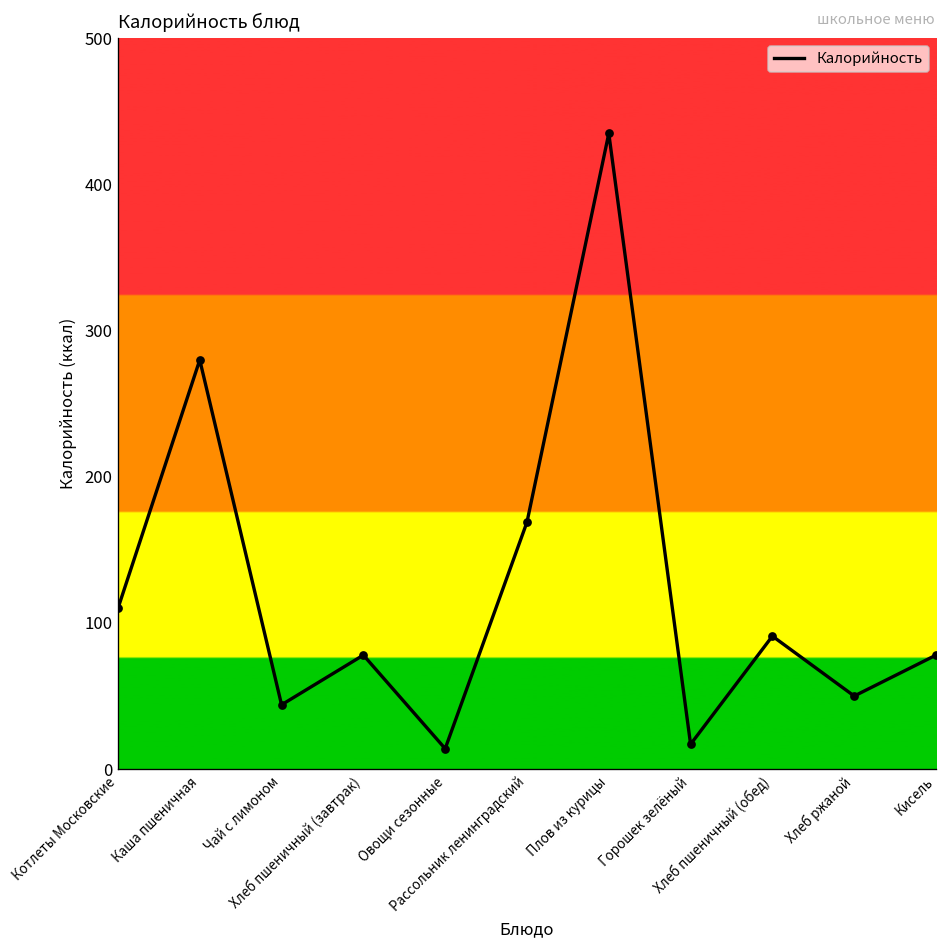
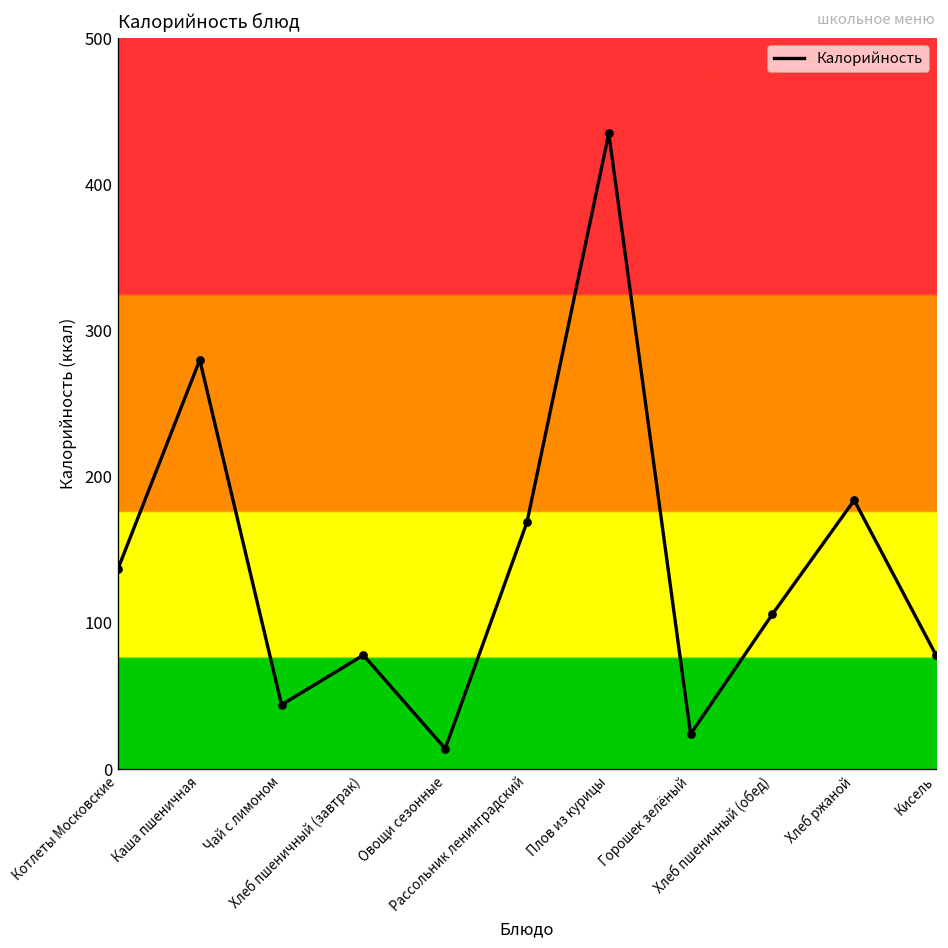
  {
-   "Котлеты Московские": 110,
+   "Котлеты Московские": 137,
    "Каша пшеничная": 280,
    "Чай с лимоном": 44,
    "Хлеб пшеничный (завтрак)": 78,
    "Овощи сезонные": 14,
    "Рассольник ленинградский": 169,
    "Плов из курицы": 435,
-   "Горошек зелёный": 17,
-   "Хлеб пшеничный (обед)": 91,
-   "Хлеб ржаной": 50,
+   "Горошек зелёный": 24,
+   "Хлеб пшеничный (обед)": 106,
+   "Хлеб ржаной": 184,
    "Кисель": 78
  }
